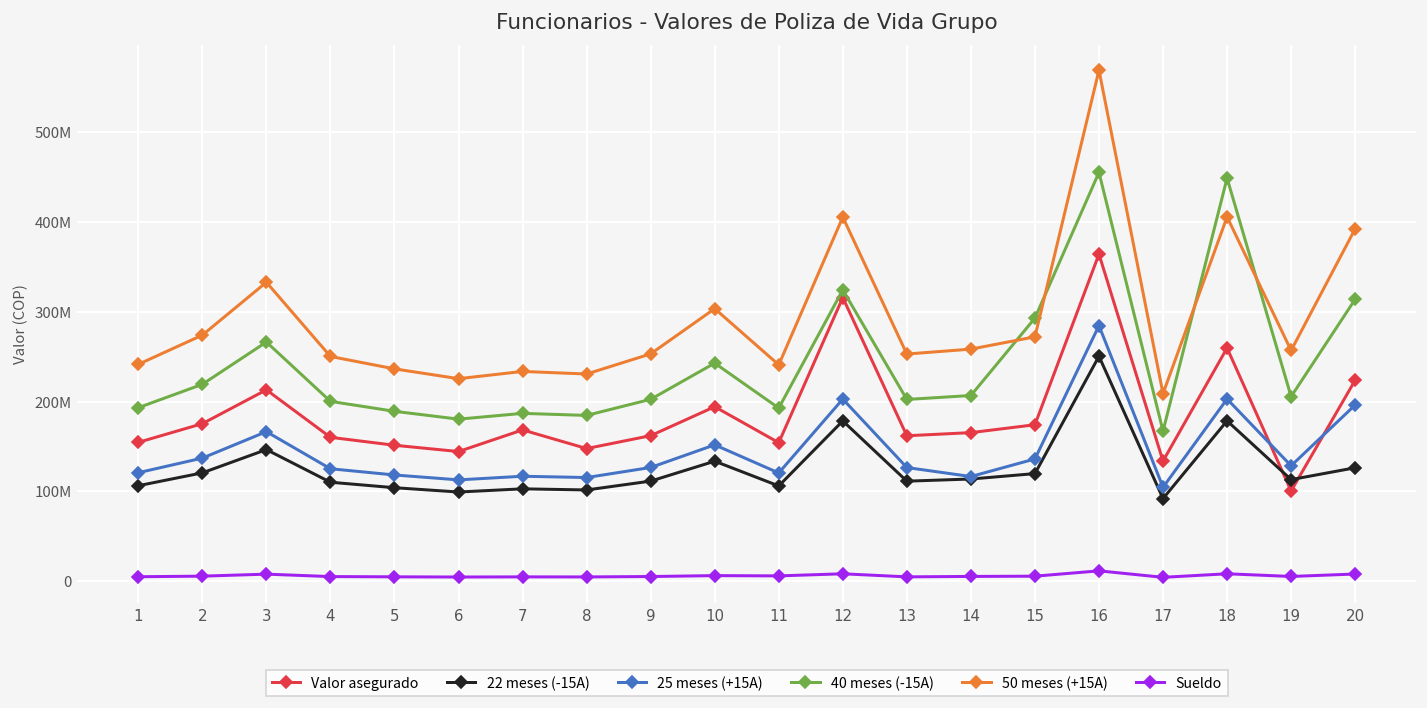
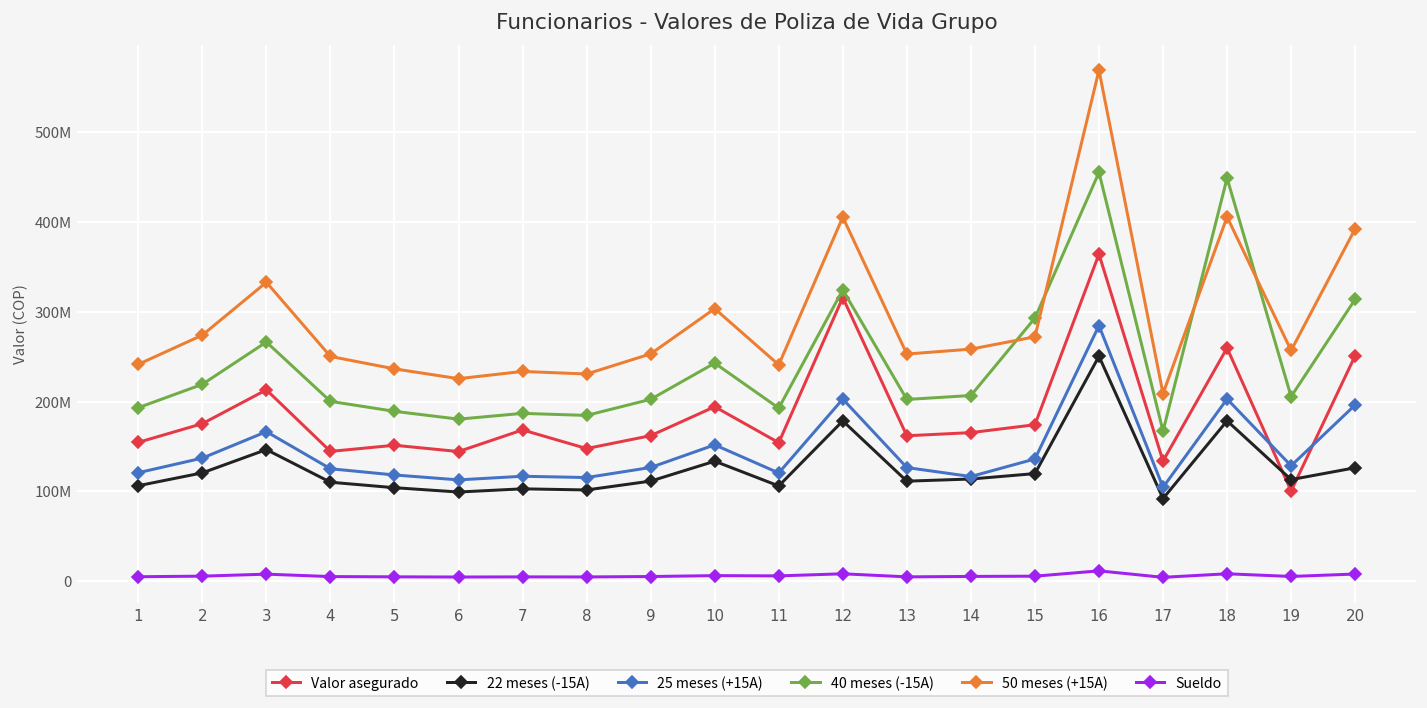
  {
    "Valor asegurado": {
      "1": 150000000,
      "2": 180000000,
      "3": 210000000,
-     "4": 160000000,
+     "4": 140000000,
      "5": 150000000,
      "6": 140000000,
      "7": 170000000,
      "8": 150000000,
      "9": 160000000,
      "10": 190000000,
      "11": 150000000,
      "12": 320000000,
      "13": 160000000,
      "14": 170000000,
      "15": 170000000,
      "16": 360000000,
      "17": 130000000,
      "18": 260000000,
      "19": 100000000,
-     "20": 220000000
+     "20": 250000000
    },
    "22 meses (-15A)": {
      "1": 110000000,
      "2": 120000000,
      "3": 150000000,
      "4": 110000000,
      "5": 100000000,
      "6": 100000000,
      "7": 100000000,
      "8": 100000000,
      "9": 110000000,
      "10": 130000000,
      "11": 110000000,
      "12": 180000000,
      "13": 110000000,
      "15": 120000000,
      "16": 250000000,
      "17": 90000000,
      "18": 180000000,
      "19": 110000000,
      "20": 130000000
    },
    "25 meses (+15A)": {
      "1": 120000000,
      "2": 140000000,
      "3": 170000000,
      "4": 130000000,
      "5": 120000000,
      "6": 110000000,
      "7": 120000000,
      "8": 120000000,
      "9": 130000000,
      "10": 150000000,
      "11": 120000000,
      "12": 200000000,
      "13": 130000000,
      "15": 140000000,
      "16": 280000000,
      "17": 100000000,
      "18": 200000000,
      "19": 130000000,
      "20": 200000000
    },
    "40 meses (-15A)": {
      "1": 190000000,
      "2": 220000000,
      "3": 270000000,
      "4": 200000000,
      "5": 190000000,
      "6": 180000000,
      "7": 190000000,
      "8": 180000000,
      "9": 200000000,
      "10": 240000000,
      "11": 190000000,
      "12": 320000000,
      "13": 200000000,
      "14": 210000000,
      "15": 290000000,
      "16": 460000000,
      "17": 170000000,
      "18": 450000000,
      "19": 210000000,
      "20": 310000000
    },
    "50 meses (+15A)": {
      "1": 240000000,
      "2": 270000000,
      "3": 330000000,
      "4": 250000000,
      "5": 240000000,
      "6": 230000000,
      "7": 230000000,
      "8": 230000000,
      "9": 250000000,
      "10": 300000000,
      "11": 240000000,
      "12": 410000000,
      "13": 250000000,
      "14": 260000000,
      "15": 270000000,
      "16": 570000000,
      "17": 210000000,
      "18": 410000000,
      "19": 260000000,
      "20": 390000000
    },
    "Sueldo": {
      "1": 0,
      "2": 10000000,
      "3": 10000000,
      "4": 10000000,
      "5": 0,
      "6": 0,
      "7": 0,
      "8": 0,
      "9": 10000000,
      "10": 10000000,
      "11": 10000000,
      "12": 10000000,
      "13": 0,
      "14": 10000000,
      "15": 10000000,
      "16": 10000000,
      "17": 0,
      "18": 10000000,
      "19": 10000000,
      "20": 10000000
    }
  }
